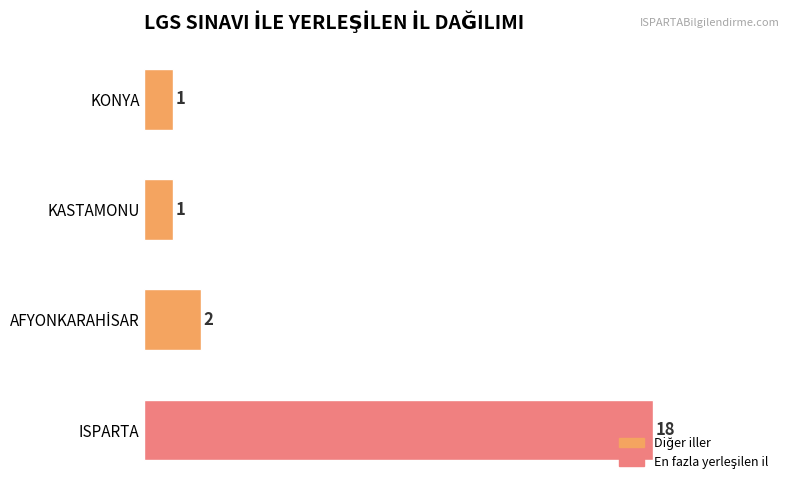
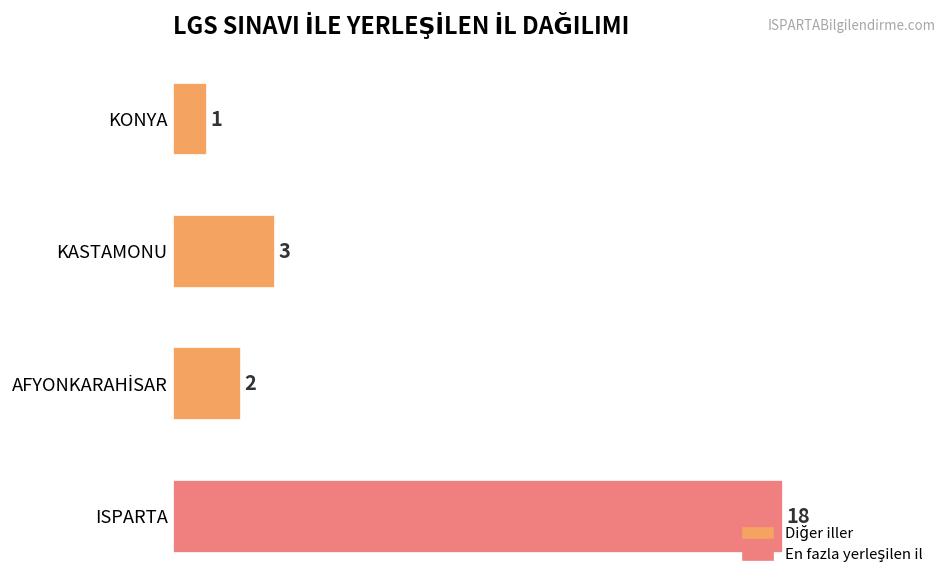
  {
    "KONYA": 1,
-   "KASTAMONU": 1,
+   "KASTAMONU": 3,
    "AFYONKARAHİSAR": 2,
    "ISPARTA": 18
  }
